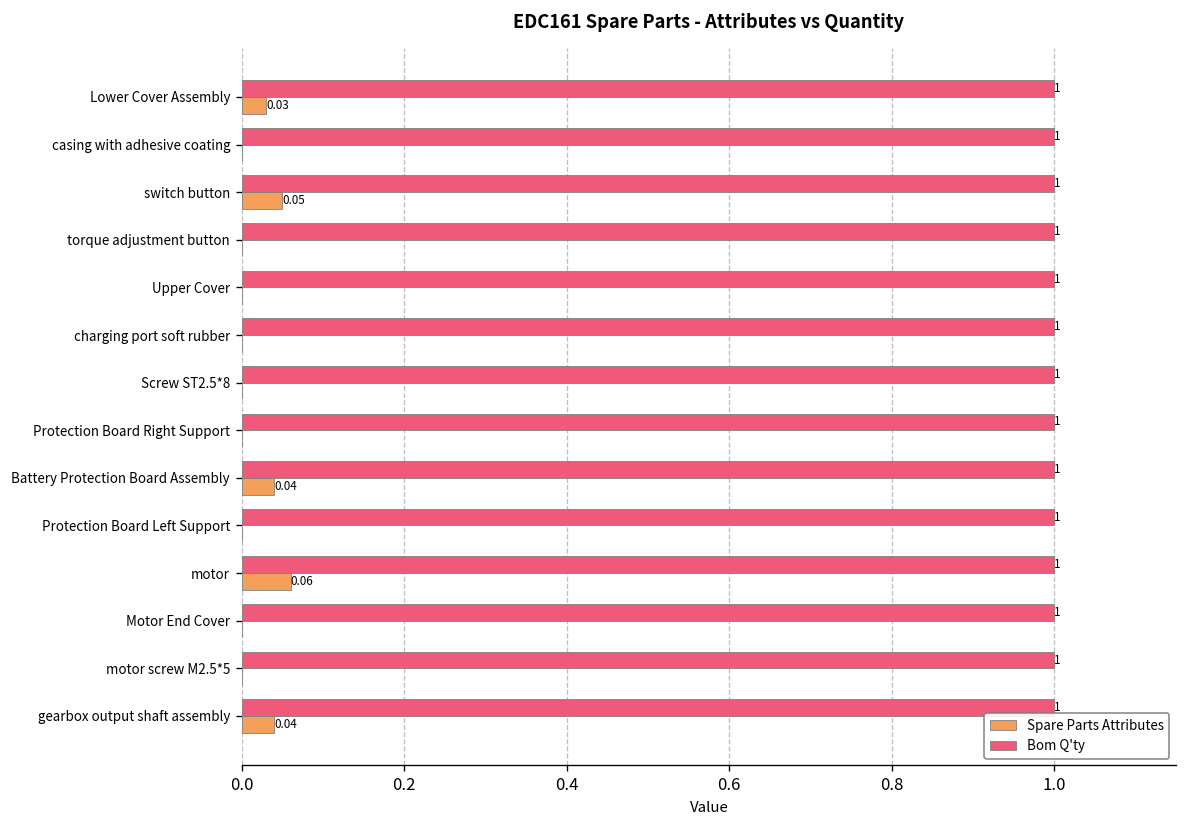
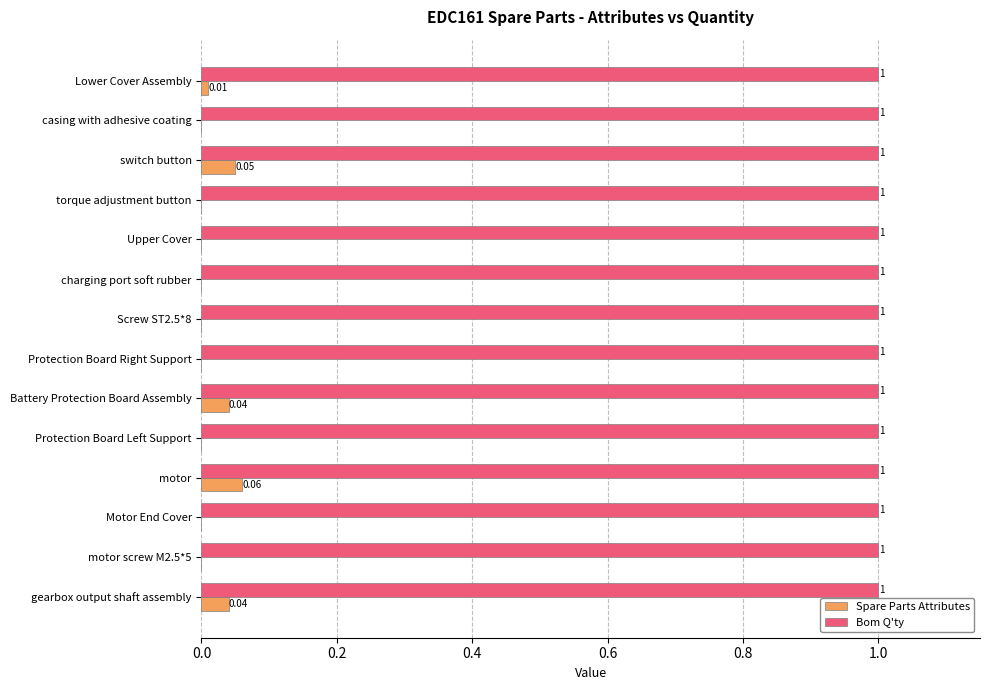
  {
    "Spare Parts Attributes": {
-     "Lower Cover Assembly": 0.03,
+     "Lower Cover Assembly": 0.01,
      "switch button": 0.05,
      "Battery Protection Board Assembly": 0.04,
      "motor": 0.06,
      "gearbox output shaft assembly": 0.04
    },
    "Bom Q'ty": {
      "Lower Cover Assembly": 1,
      "casing with adhesive coating": 1,
      "switch button": 1,
      "torque adjustment button": 1,
      "Upper Cover": 1,
      "charging port soft rubber": 1,
      "Screw ST2.5*8": 1,
      "Protection Board Right Support": 1,
      "Battery Protection Board Assembly": 1,
      "Protection Board Left Support": 1,
      "motor": 1,
      "Motor End Cover": 1,
      "motor screw M2.5*5": 1,
      "gearbox output shaft assembly": 1
    }
  }
